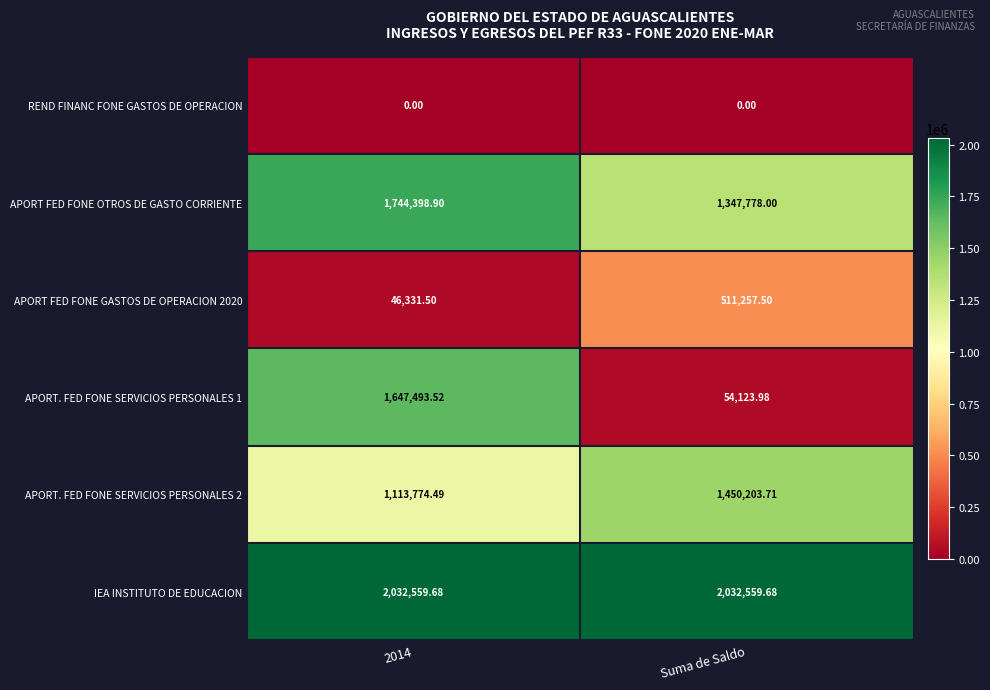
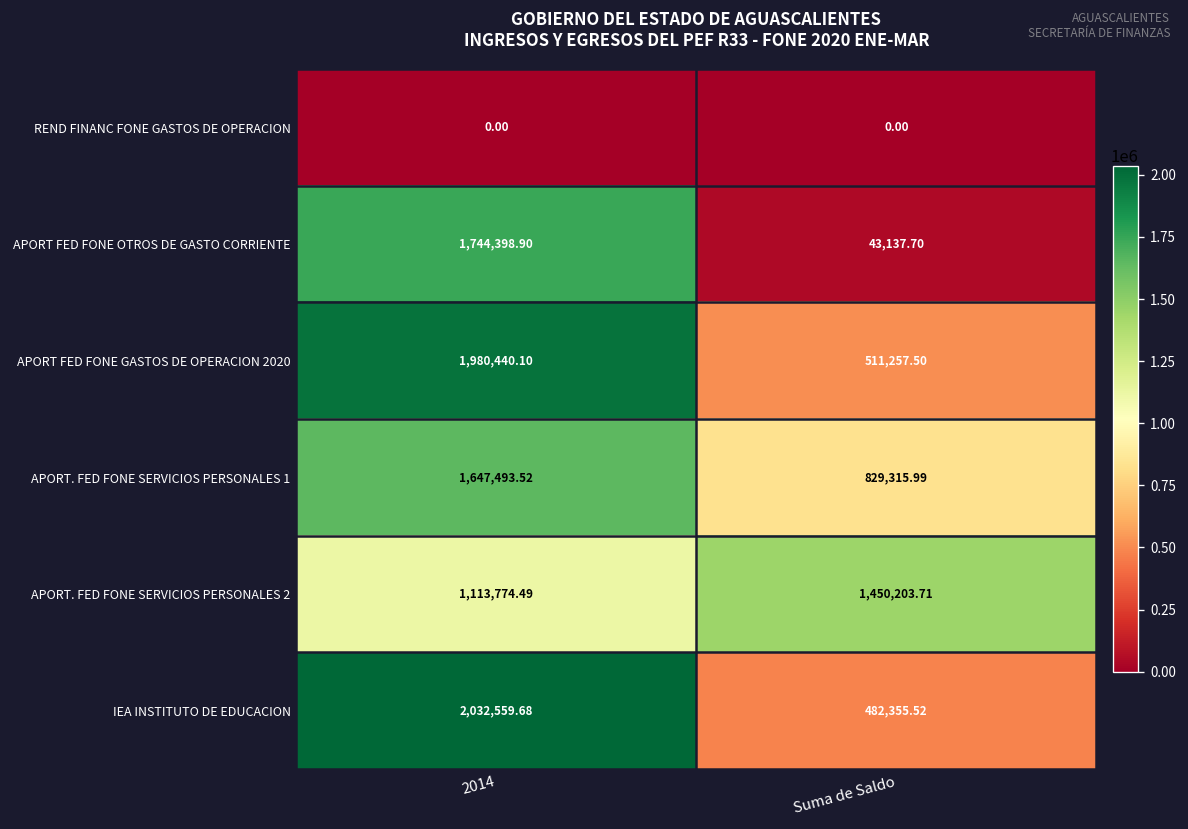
  {
    "REND FINANC FONE GASTOS DE OPERACION": {
      "2014": "0.00",
      "Suma de Saldo": "0.00"
    },
    "APORT FED FONE OTROS DE GASTO CORRIENTE": {
      "2014": "1,744,398.90",
-     "Suma de Saldo": "1,347,778.00"
+     "Suma de Saldo": "43,137.70"
    },
    "APORT FED FONE GASTOS DE OPERACION 2020": {
-     "2014": "46,331.50",
+     "2014": "1,980,440.10",
      "Suma de Saldo": "511,257.50"
    },
    "APORT. FED FONE SERVICIOS PERSONALES 1": {
      "2014": "1,647,493.52",
-     "Suma de Saldo": "54,123.98"
+     "Suma de Saldo": "829,315.99"
    },
    "APORT. FED FONE SERVICIOS PERSONALES 2": {
      "2014": "1,113,774.49",
      "Suma de Saldo": "1,450,203.71"
    },
    "IEA INSTITUTO DE EDUCACION": {
      "2014": "2,032,559.68",
-     "Suma de Saldo": "2,032,559.68"
+     "Suma de Saldo": "482,355.52"
    }
  }
